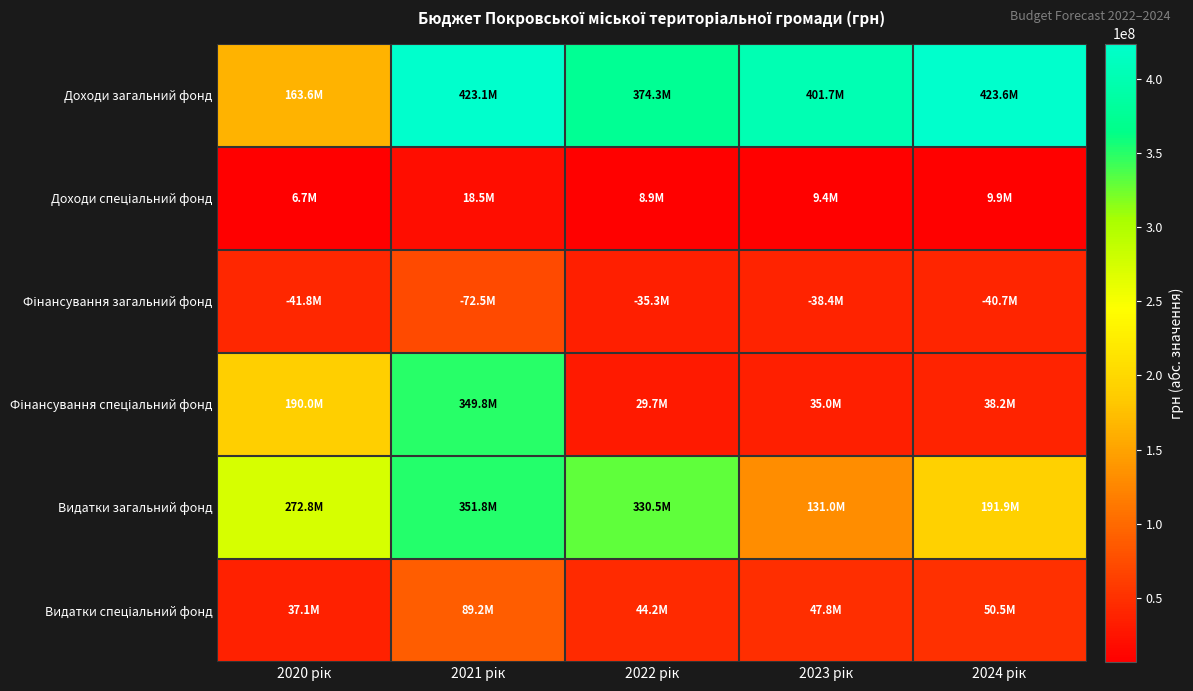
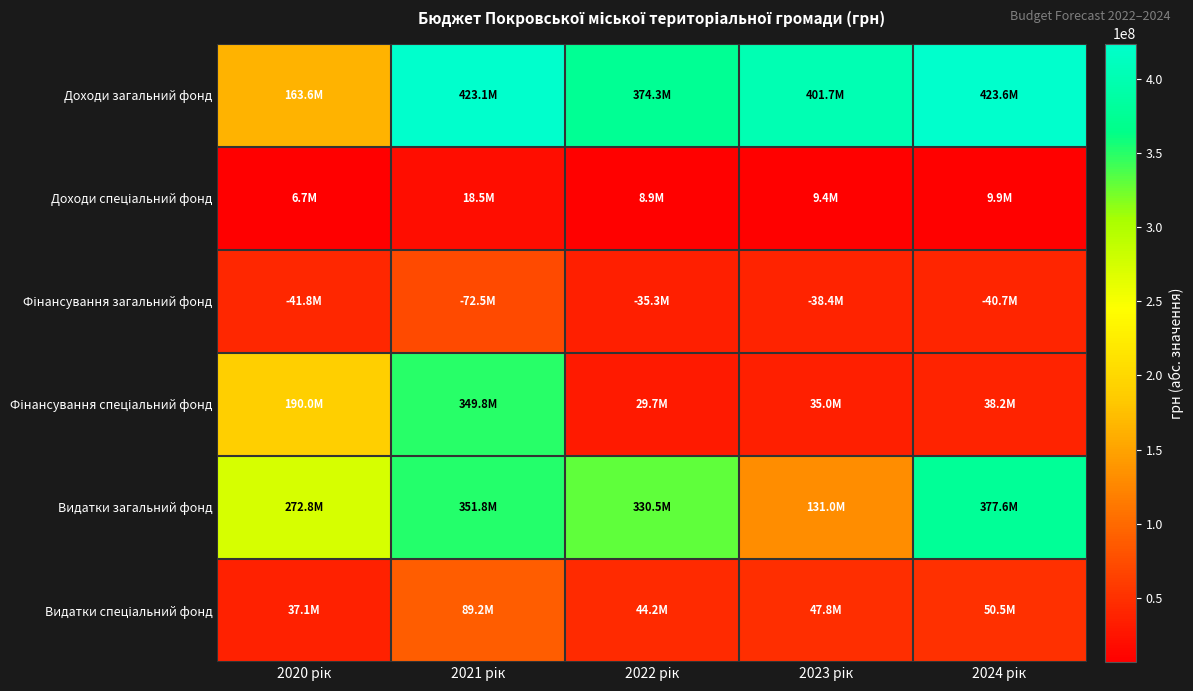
  {
    "Доходи загальний фонд": {
      "2020 рік": "163.6M",
      "2021 рік": "423.1M",
      "2022 рік": "374.3M",
      "2023 рік": "401.7M",
      "2024 рік": "423.6M"
    },
    "Доходи спеціальний фонд": {
      "2020 рік": "6.7M",
      "2021 рік": "18.5M",
      "2022 рік": "8.9M",
      "2023 рік": "9.4M",
      "2024 рік": "9.9M"
    },
    "Фінансування загальний фонд": {
      "2020 рік": "-41.8M",
      "2021 рік": "-72.5M",
      "2022 рік": "-35.3M",
      "2023 рік": "-38.4M",
      "2024 рік": "-40.7M"
    },
    "Фінансування спеціальний фонд": {
      "2020 рік": "190.0M",
      "2021 рік": "349.8M",
      "2022 рік": "29.7M",
      "2023 рік": "35.0M",
      "2024 рік": "38.2M"
    },
    "Видатки загальний фонд": {
      "2020 рік": "272.8M",
      "2021 рік": "351.8M",
      "2022 рік": "330.5M",
      "2023 рік": "131.0M",
-     "2024 рік": "191.9M"
+     "2024 рік": "377.6M"
    },
    "Видатки спеціальний фонд": {
      "2020 рік": "37.1M",
      "2021 рік": "89.2M",
      "2022 рік": "44.2M",
      "2023 рік": "47.8M",
      "2024 рік": "50.5M"
    }
  }
